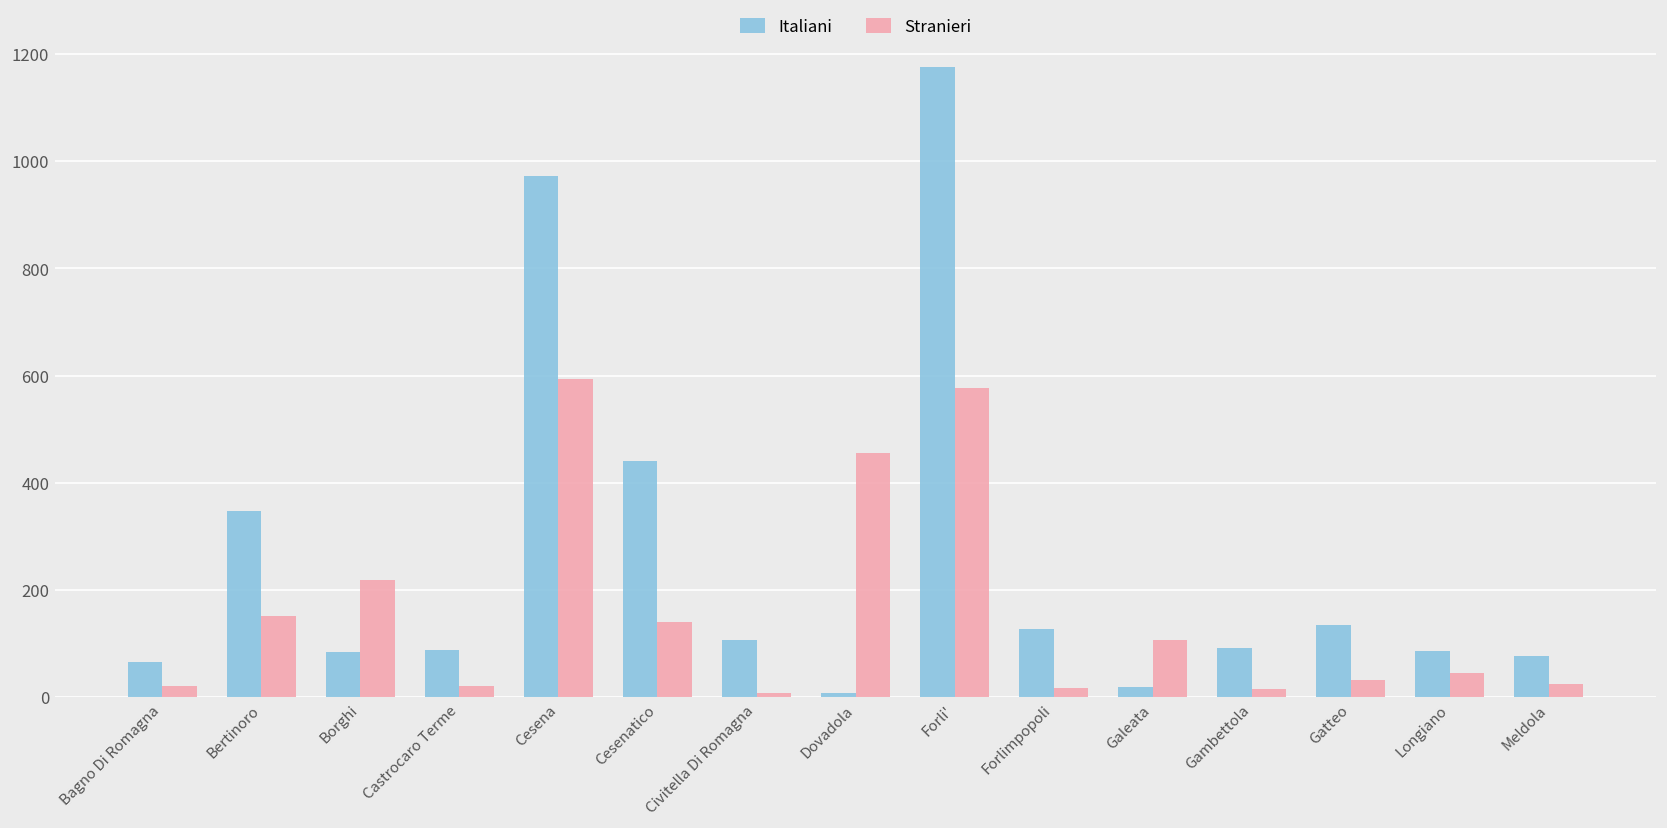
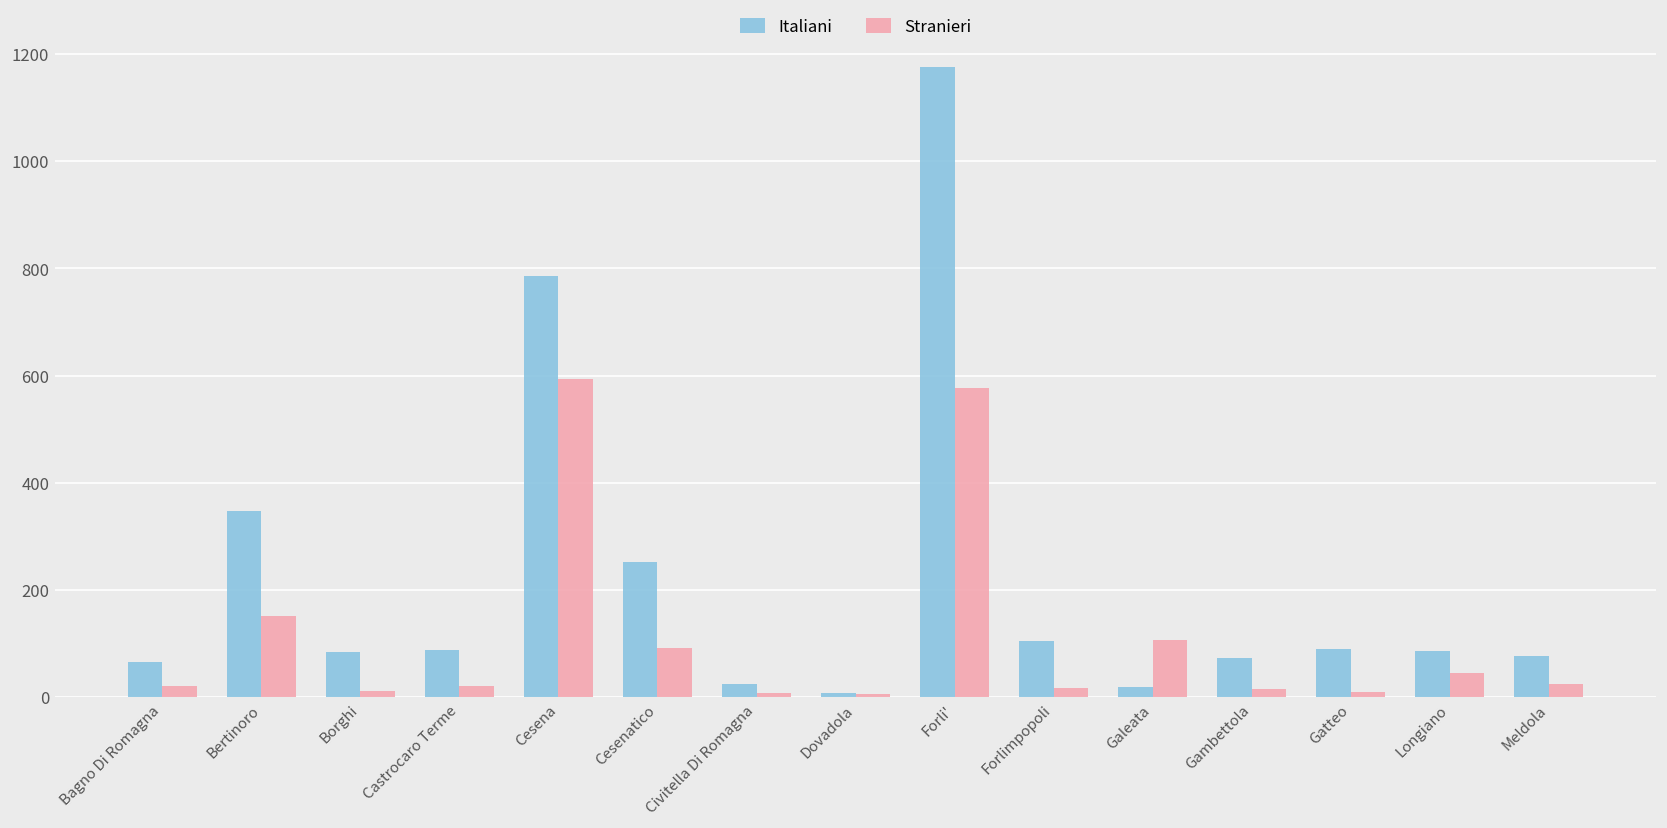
  {
    "Italiani": {
      "Bagno Di Romagna": 70,
      "Bertinoro": 350,
      "Borghi": 90,
      "Castrocaro Terme": 90,
-     "Cesena": 970,
-     "Cesenatico": 440,
-     "Civitella Di Romagna": 110,
+     "Cesena": 790,
+     "Cesenatico": 250,
+     "Civitella Di Romagna": 30,
      "Dovadola": 10,
      "Forli'": 1180,
-     "Forlimpopoli": 130,
+     "Forlimpopoli": 110,
      "Galeata": 20,
-     "Gambettola": 90,
-     "Gatteo": 140,
+     "Gambettola": 70,
+     "Gatteo": 90,
      "Longiano": 90,
      "Meldola": 80
    },
    "Stranieri": {
      "Bagno Di Romagna": 20,
      "Bertinoro": 150,
-     "Borghi": 220,
+     "Borghi": 10,
      "Castrocaro Terme": 20,
      "Cesena": 590,
-     "Cesenatico": 140,
+     "Cesenatico": 90,
      "Civitella Di Romagna": 10,
-     "Dovadola": 460,
+     "Dovadola": 10,
      "Forli'": 580,
      "Forlimpopoli": 20,
      "Galeata": 110,
      "Gambettola": 20,
-     "Gatteo": 30,
+     "Gatteo": 10,
      "Longiano": 50,
      "Meldola": 30
    }
  }
